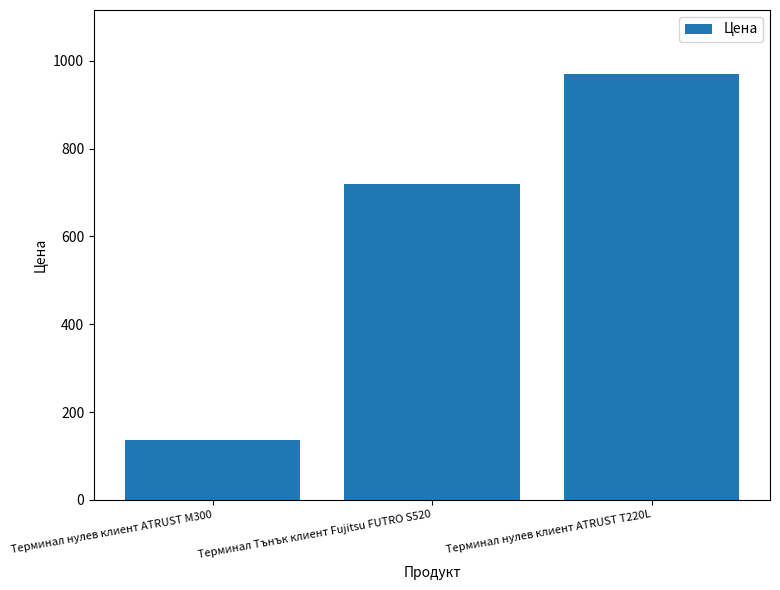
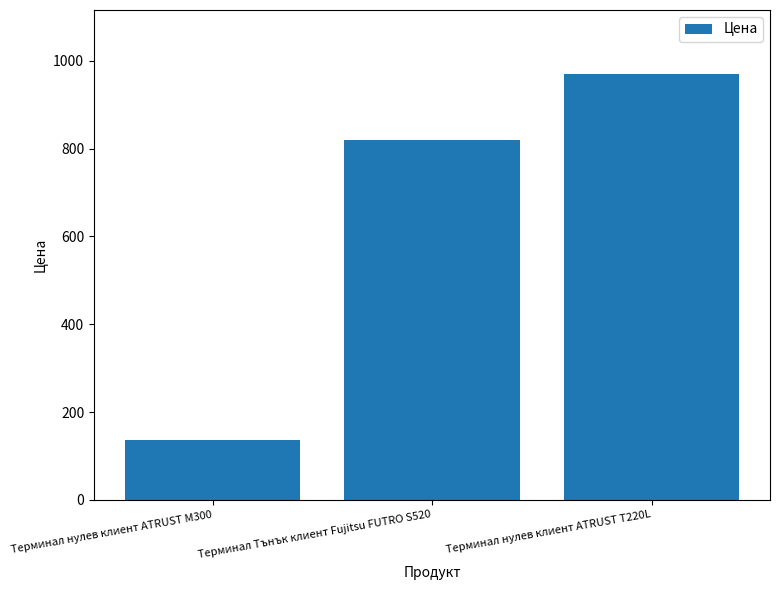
  {
    "Терминал нулев клиент ATRUST M300": 140,
-   "Терминал Тънък клиент Fujitsu FUTRO S520": 720,
+   "Терминал Тънък клиент Fujitsu FUTRO S520": 820,
    "Терминал нулев клиент ATRUST T220L": 970
  }
